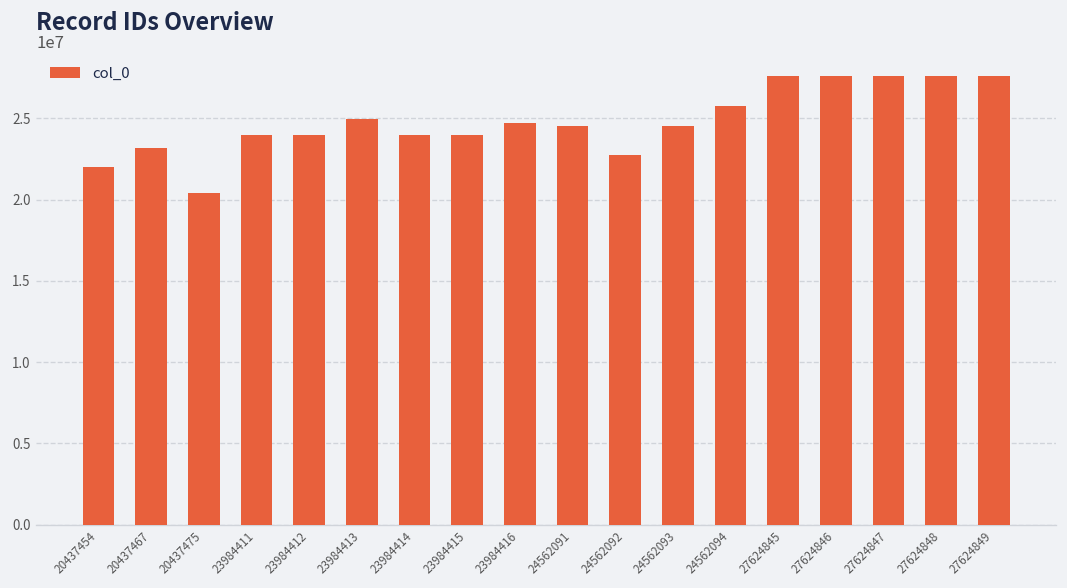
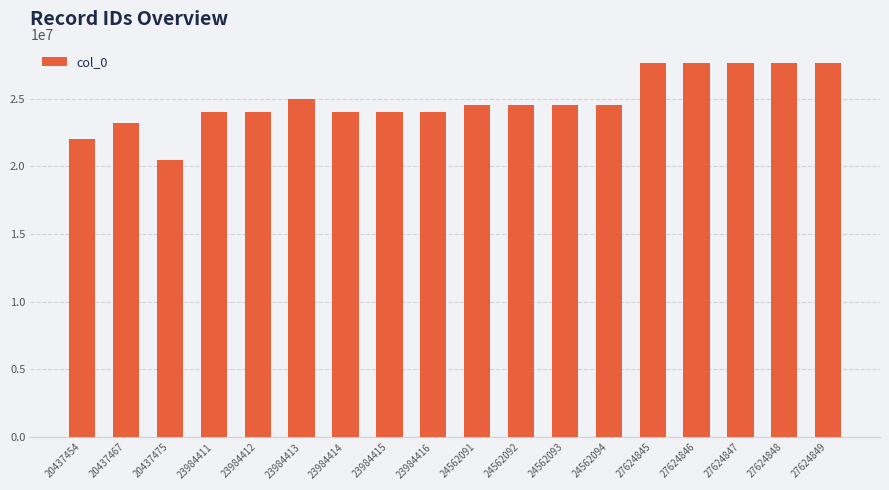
  {
    "20437454": 22000000,
    "20437467": 23200000,
    "20437475": 20400000,
    "23984411": 24000000,
    "23984412": 24000000,
    "23984413": 25000000,
    "23984414": 24000000,
    "23984415": 24000000,
-   "23984416": 24700000,
+   "23984416": 24000000,
    "24562091": 24600000,
-   "24562092": 22800000,
+   "24562092": 24600000,
    "24562093": 24600000,
-   "24562094": 25800000,
+   "24562094": 24600000,
    "27624845": 27600000,
    "27624846": 27600000,
    "27624847": 27600000,
    "27624848": 27600000,
    "27624849": 27600000
  }
